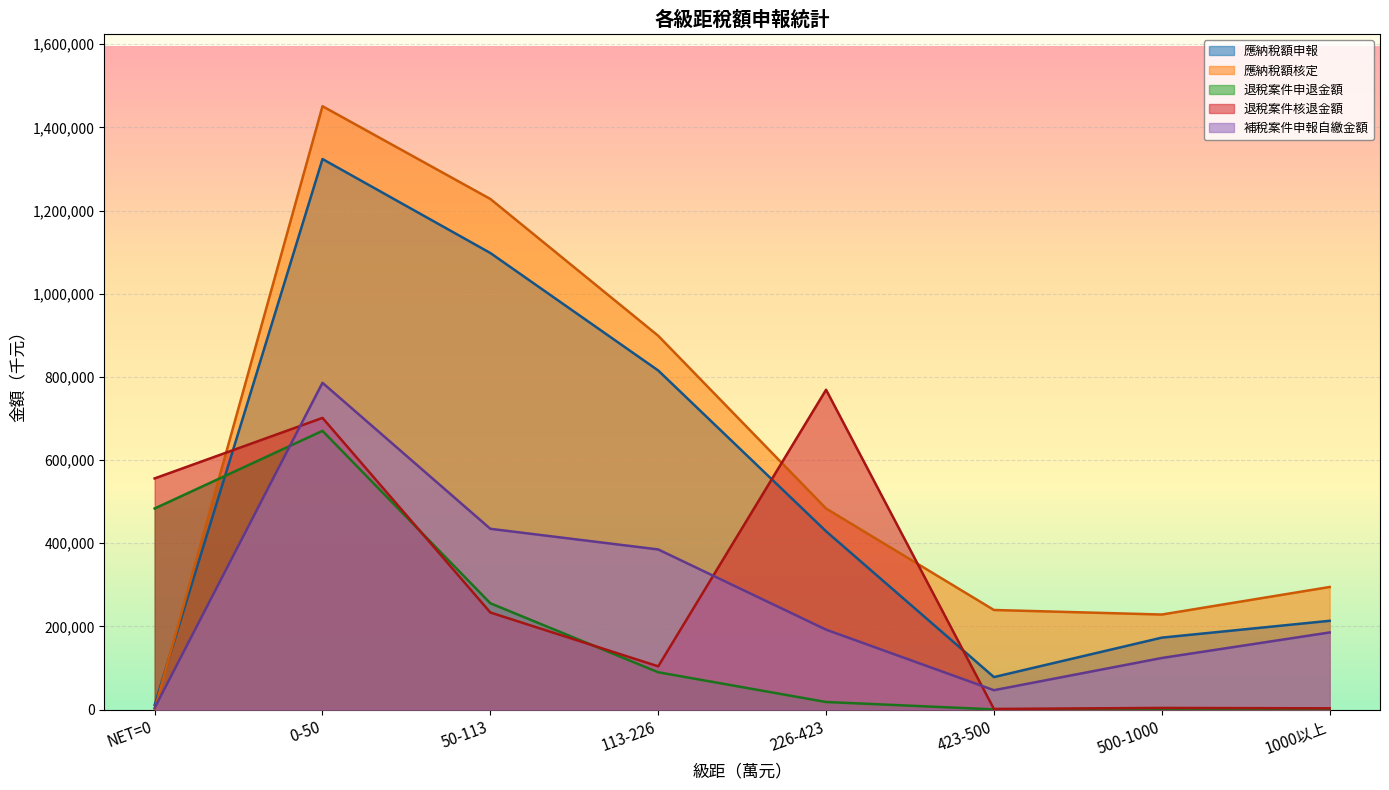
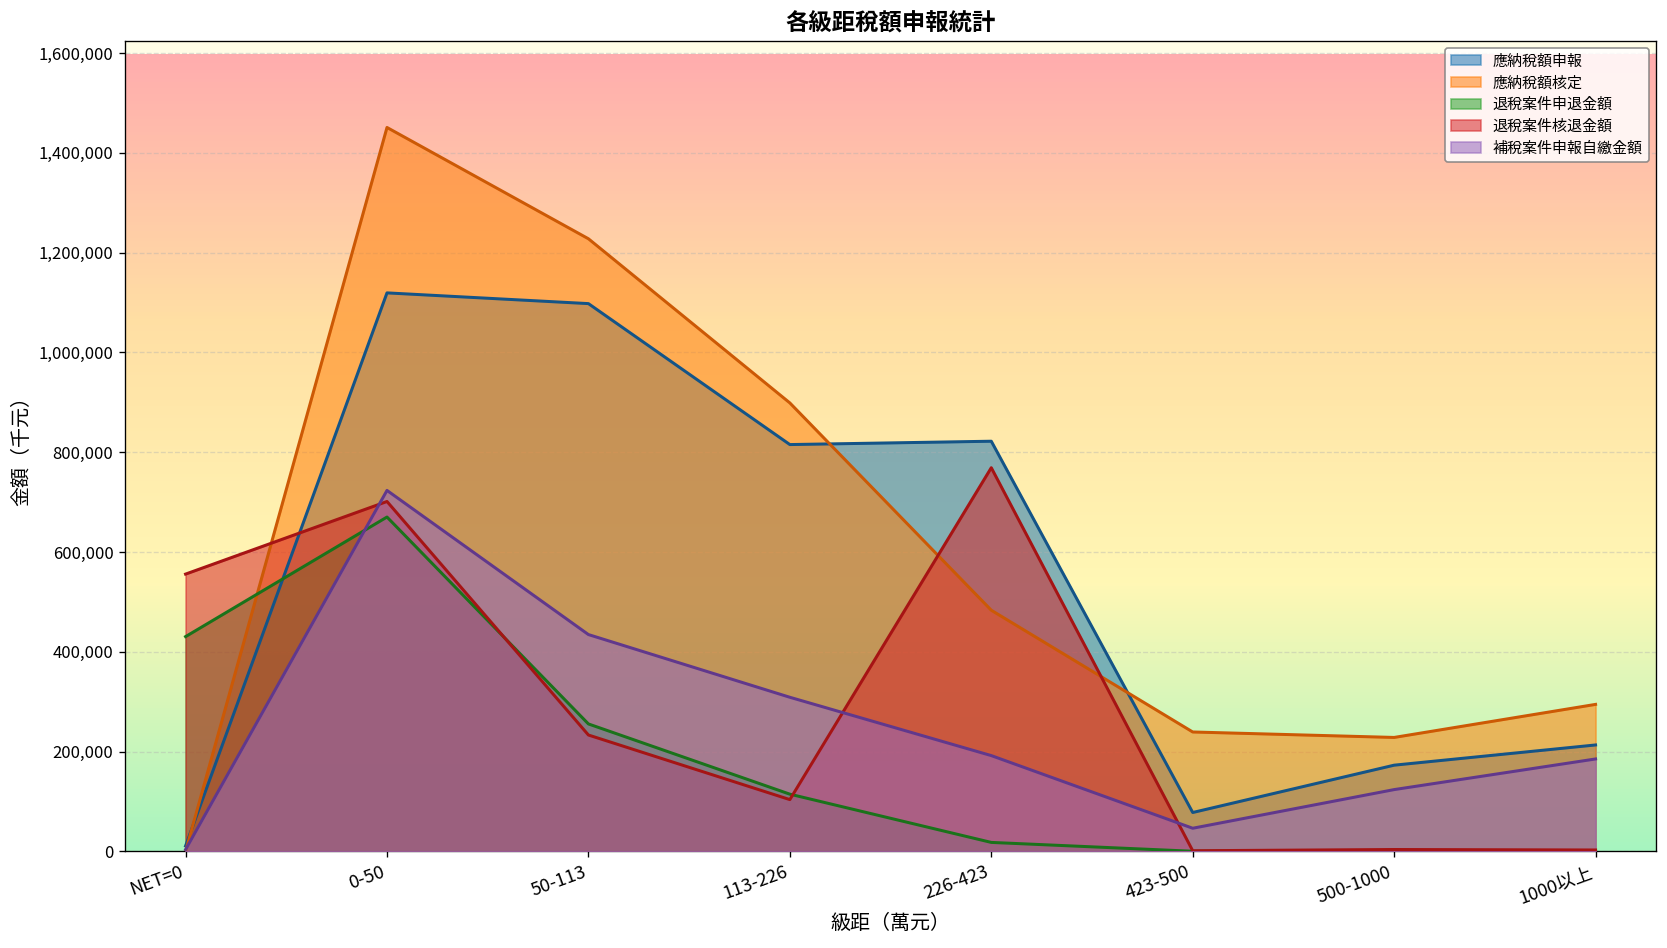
  {
    "應納稅額申報": {
      "NET=0": "10,000",
-     "0-50": "1,320,000",
+     "0-50": "1,120,000",
      "50-113": "1,100,000",
      "113-226": "820,000",
-     "226-423": "430,000",
+     "226-423": "820,000",
      "423-500": "80,000",
      "500-1000": "170,000",
      "1000以上": "210,000"
    },
    "應納稅額核定": {
      "0-50": "1,450,000",
      "50-113": "1,230,000",
      "113-226": "900,000",
      "226-423": "480,000",
      "423-500": "240,000",
      "500-1000": "230,000",
      "1000以上": "290,000"
    },
    "退稅案件申退金額": {
-     "NET=0": "480,000",
+     "NET=0": "430,000",
      "0-50": "670,000",
      "50-113": "260,000",
-     "113-226": "90,000",
+     "113-226": "110,000",
      "226-423": "20,000"
    },
    "退稅案件核退金額": {
      "NET=0": "560,000",
      "0-50": "700,000",
      "50-113": "230,000",
      "113-226": "100,000",
      "226-423": "770,000"
    },
    "補稅案件申報自繳金額": {
-     "0-50": "790,000",
+     "0-50": "720,000",
      "50-113": "430,000",
-     "113-226": "390,000",
+     "113-226": "310,000",
      "226-423": "190,000",
      "423-500": "50,000",
      "500-1000": "120,000",
      "1000以上": "190,000"
    }
  }
